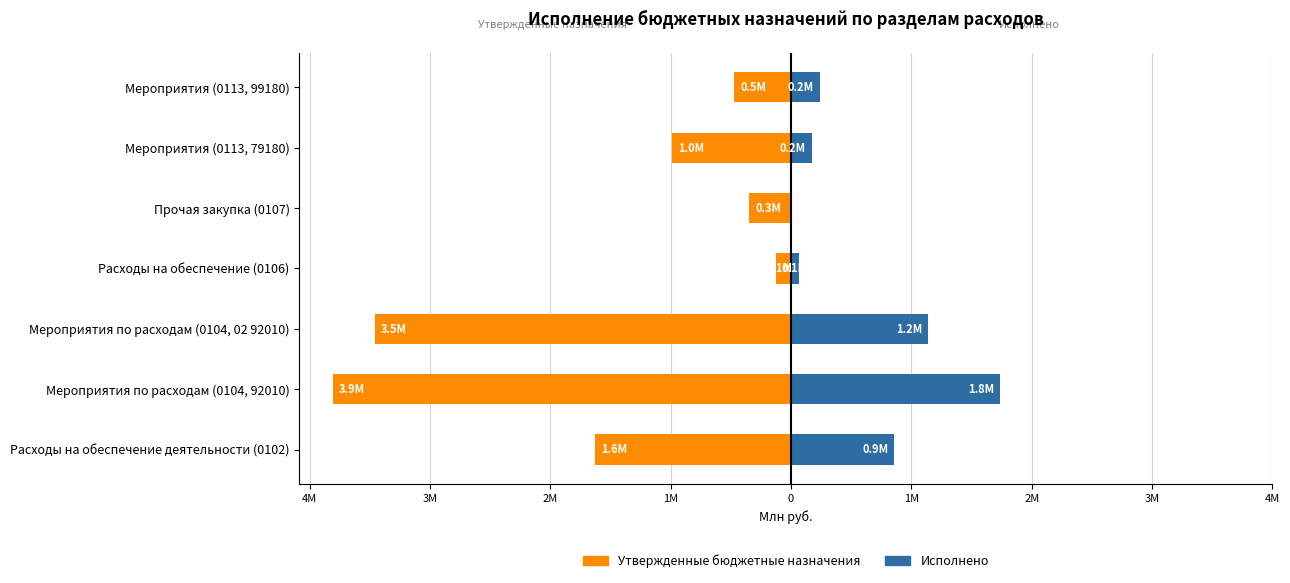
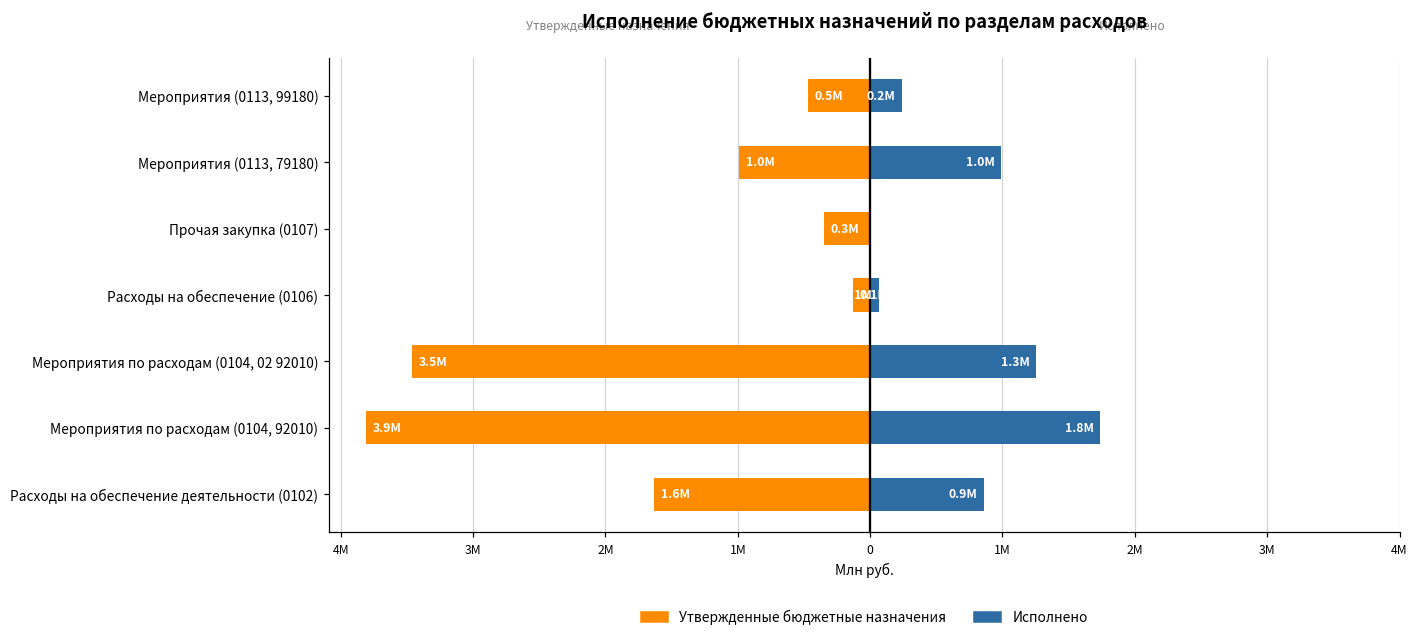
  {
    "Исполнено": {
      "Мероприятия (0113, 99180)": "0.2M",
-     "Мероприятия (0113, 79180)": "0.2M",
-     "Мероприятия по расходам (0104, 02 92010)": "1.2M",
+     "Мероприятия (0113, 79180)": "1.0M",
+     "Мероприятия по расходам (0104, 02 92010)": "1.3M",
      "Мероприятия по расходам (0104, 92010)": "1.8M",
      "Расходы на обеспечение деятельности (0102)": "0.9M"
    }
  }
